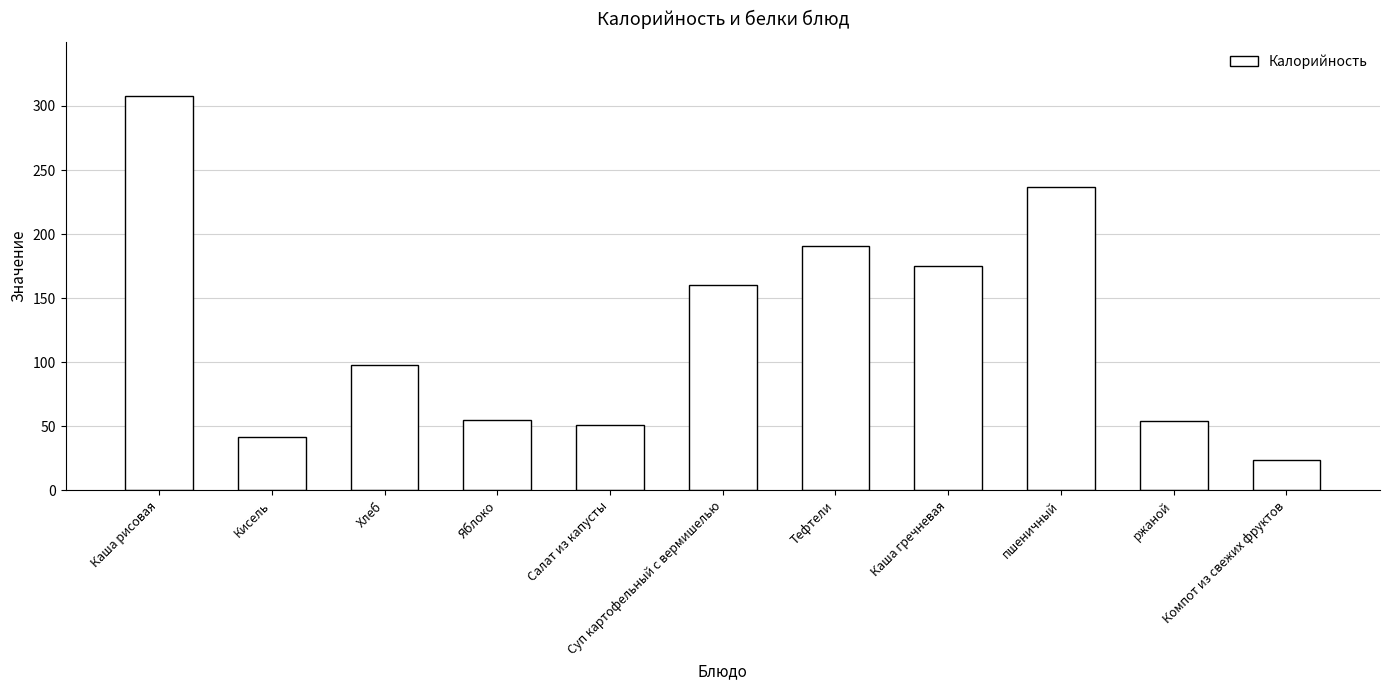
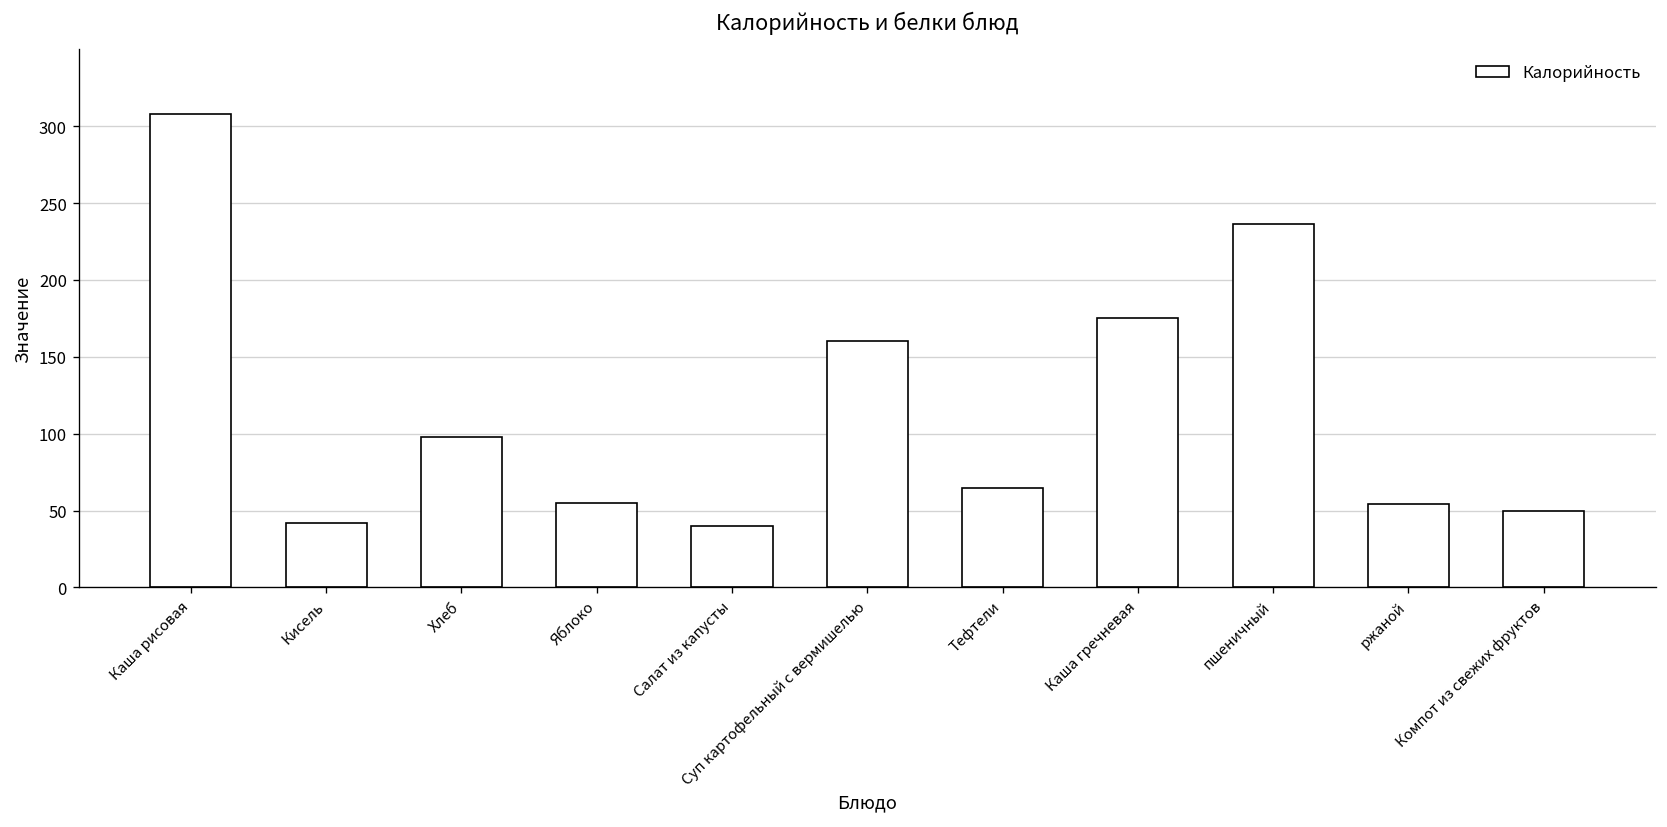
  {
    "Каша рисовая": 308,
    "Кисель": 42,
    "Хлеб": 98,
    "Яблоко": 55,
-   "Салат из капусты": 51,
+   "Салат из капусты": 40,
    "Суп картофельный с вермишелью": 160,
-   "Тефтели": 191,
+   "Тефтели": 65,
    "Каша гречневая": 175,
    "пшеничный": 237,
    "ржаной": 54,
-   "Компот из свежих фруктов": 24
+   "Компот из свежих фруктов": 50
  }
